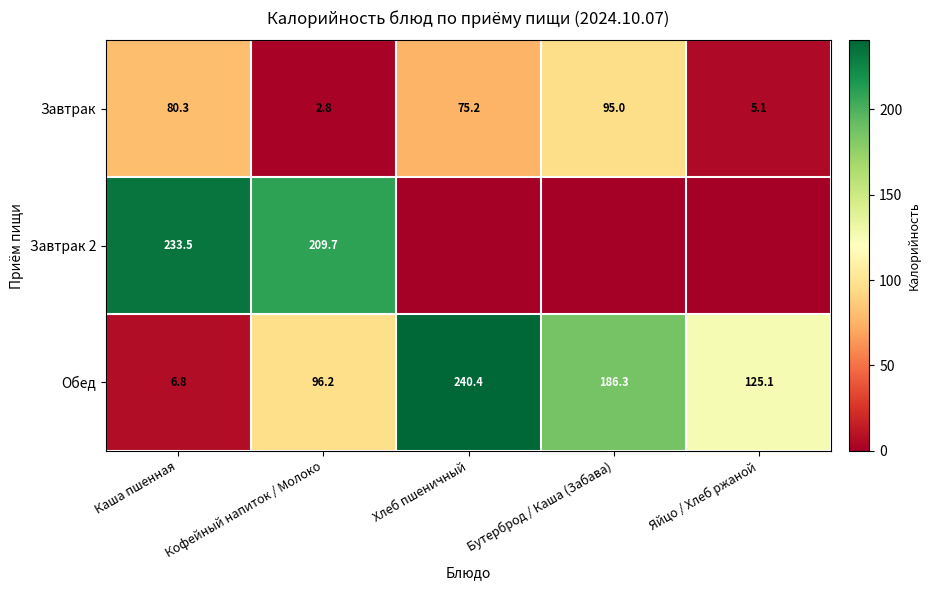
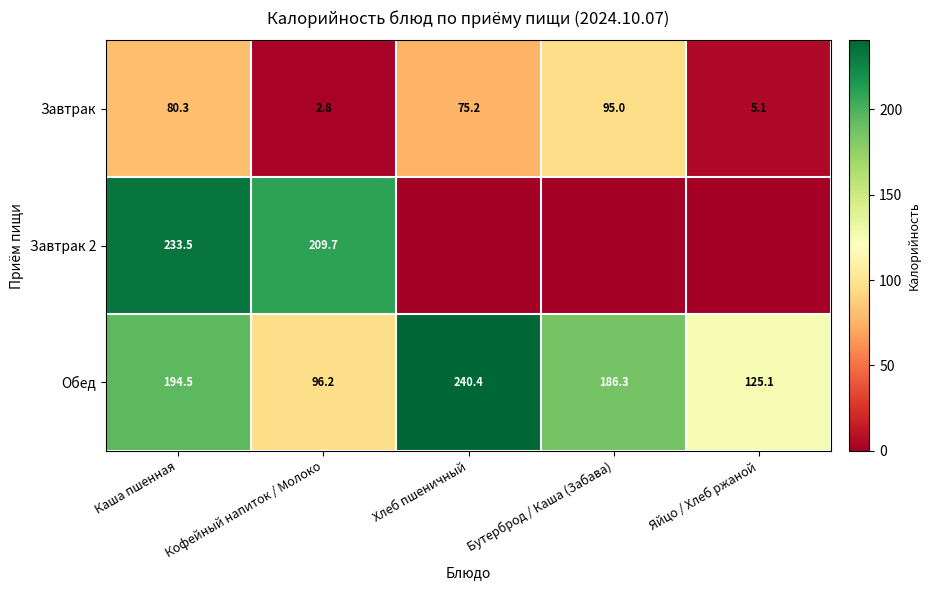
  {
    "Завтрак": {
      "Каша пшенная": 80.3,
      "Кофейный напиток / Молоко": 2.8,
      "Хлеб пшеничный": 75.2,
      "Бутерброд / Каша (Забава)": 95.0,
      "Яйцо / Хлеб ржаной": 5.1
    },
    "Завтрак 2": {
      "Каша пшенная": 233.5,
      "Кофейный напиток / Молоко": 209.7
    },
    "Обед": {
-     "Каша пшенная": 6.8,
+     "Каша пшенная": 194.5,
      "Кофейный напиток / Молоко": 96.2,
      "Хлеб пшеничный": 240.4,
      "Бутерброд / Каша (Забава)": 186.3,
      "Яйцо / Хлеб ржаной": 125.1
    }
  }
